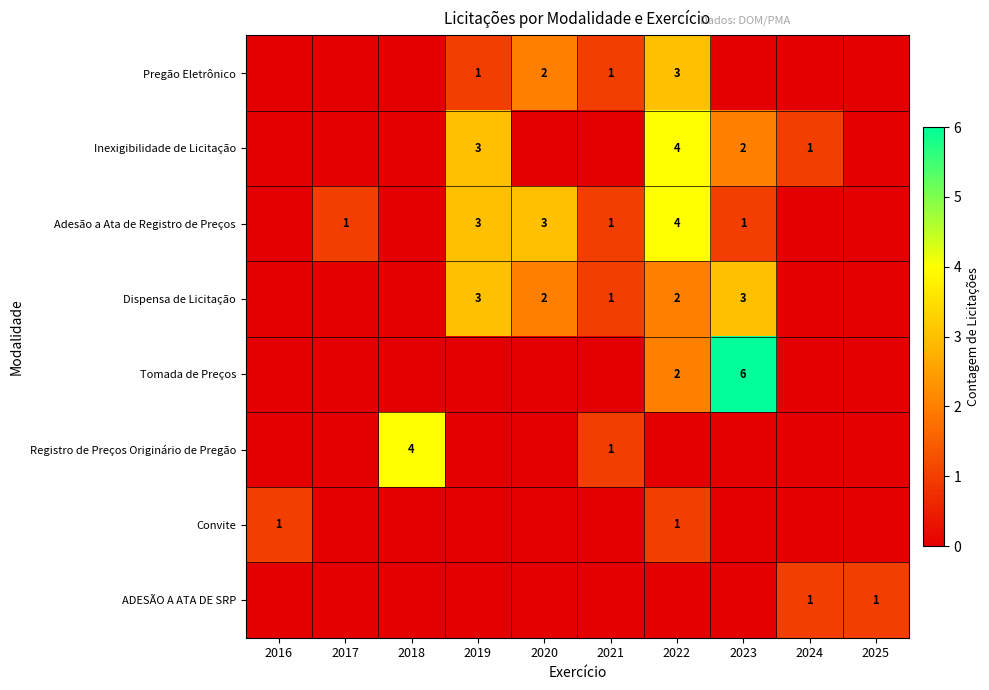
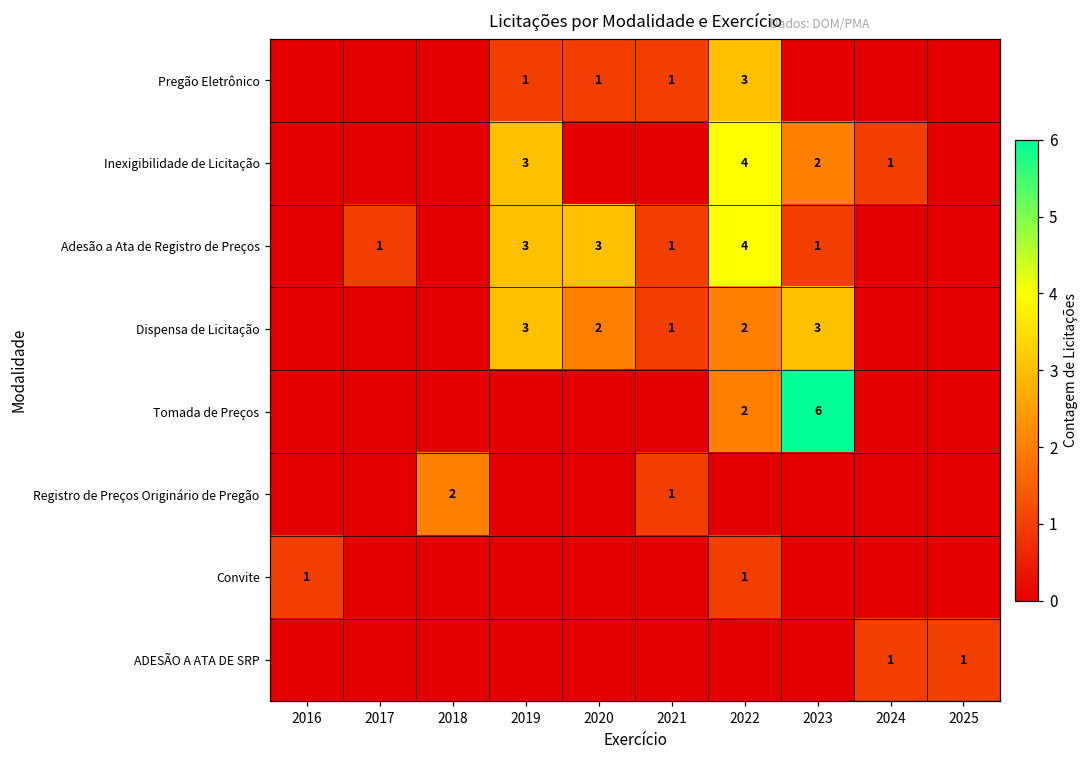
  {
    "Pregão Eletrônico": {
      "2019": 1,
-     "2020": 2,
+     "2020": 1,
      "2021": 1,
      "2022": 3
    },
    "Inexigibilidade de Licitação": {
      "2019": 3,
      "2022": 4,
      "2023": 2,
      "2024": 1
    },
    "Adesão a Ata de Registro de Preços": {
      "2017": 1,
      "2019": 3,
      "2020": 3,
      "2021": 1,
      "2022": 4,
      "2023": 1
    },
    "Dispensa de Licitação": {
      "2019": 3,
      "2020": 2,
      "2021": 1,
      "2022": 2,
      "2023": 3
    },
    "Tomada de Preços": {
      "2022": 2,
      "2023": 6
    },
    "Registro de Preços Originário de Pregão": {
-     "2018": 4,
+     "2018": 2,
      "2021": 1
    },
    "Convite": {
      "2016": 1,
      "2022": 1
    },
    "ADESÃO A ATA DE SRP": {
      "2024": 1,
      "2025": 1
    }
  }
